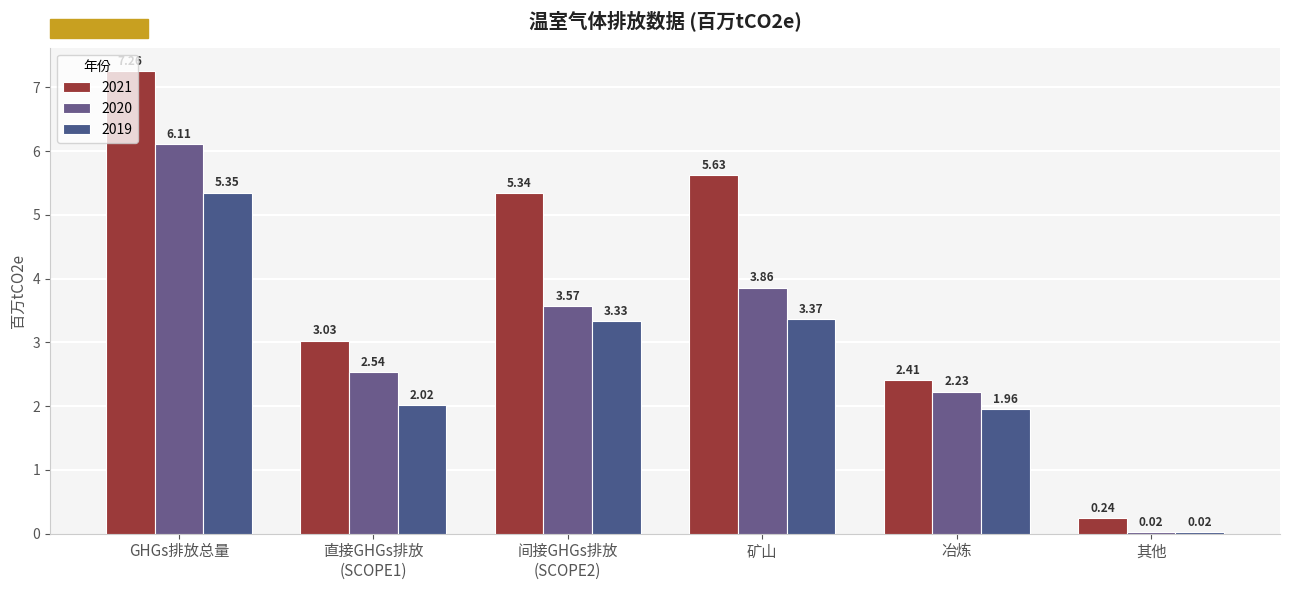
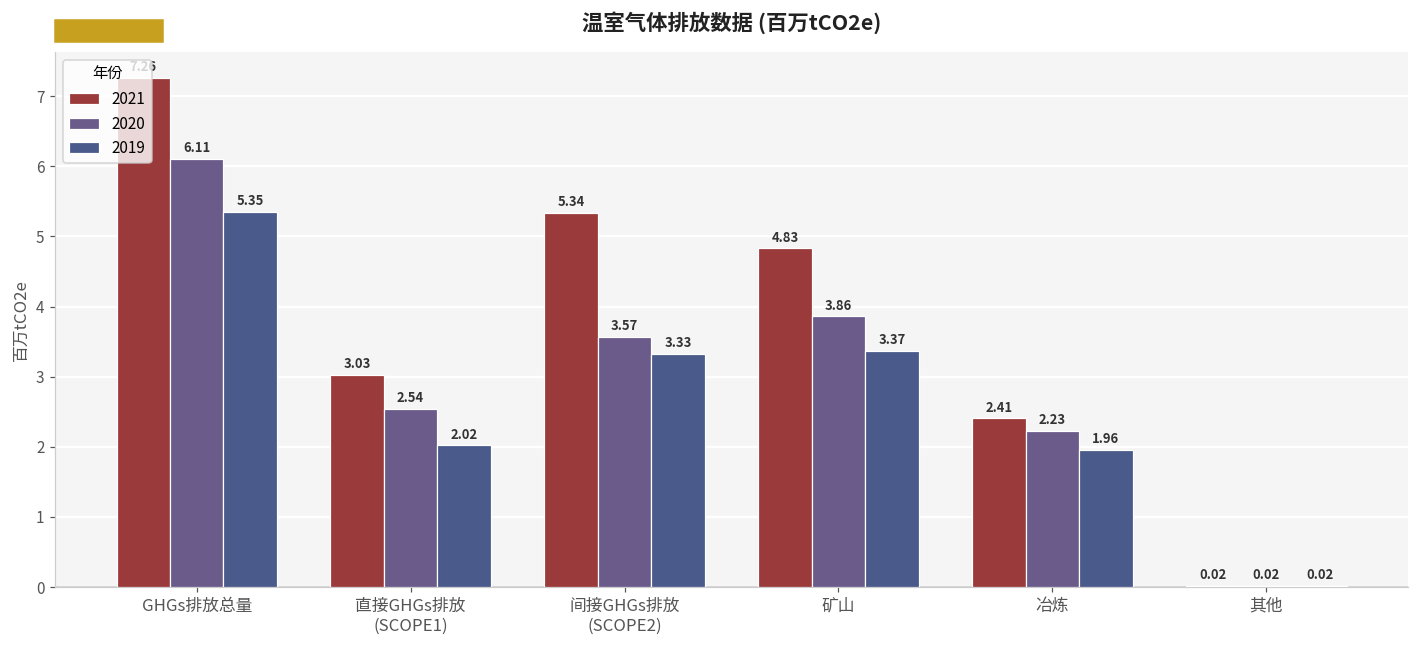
  {
    "2021": {
      "直接GHGs排放 (SCOPE1)": 3.03,
      "间接GHGs排放 (SCOPE2)": 5.34,
-     "矿山": 5.63,
+     "矿山": 4.83,
      "冶炼": 2.41,
-     "其他": 0.24
+     "其他": 0.02
    }
  }
